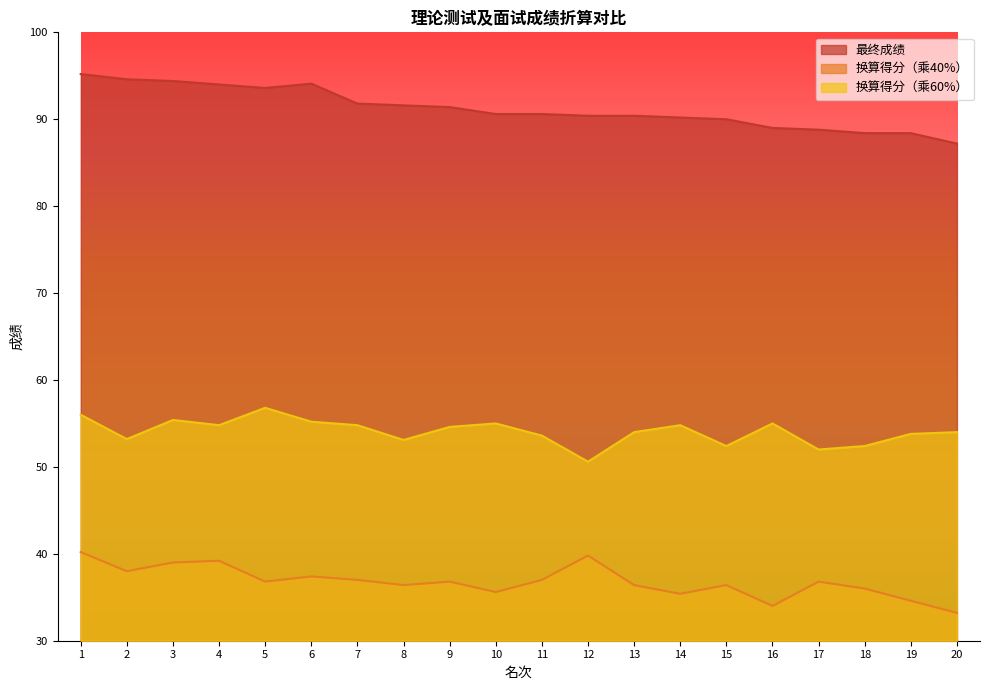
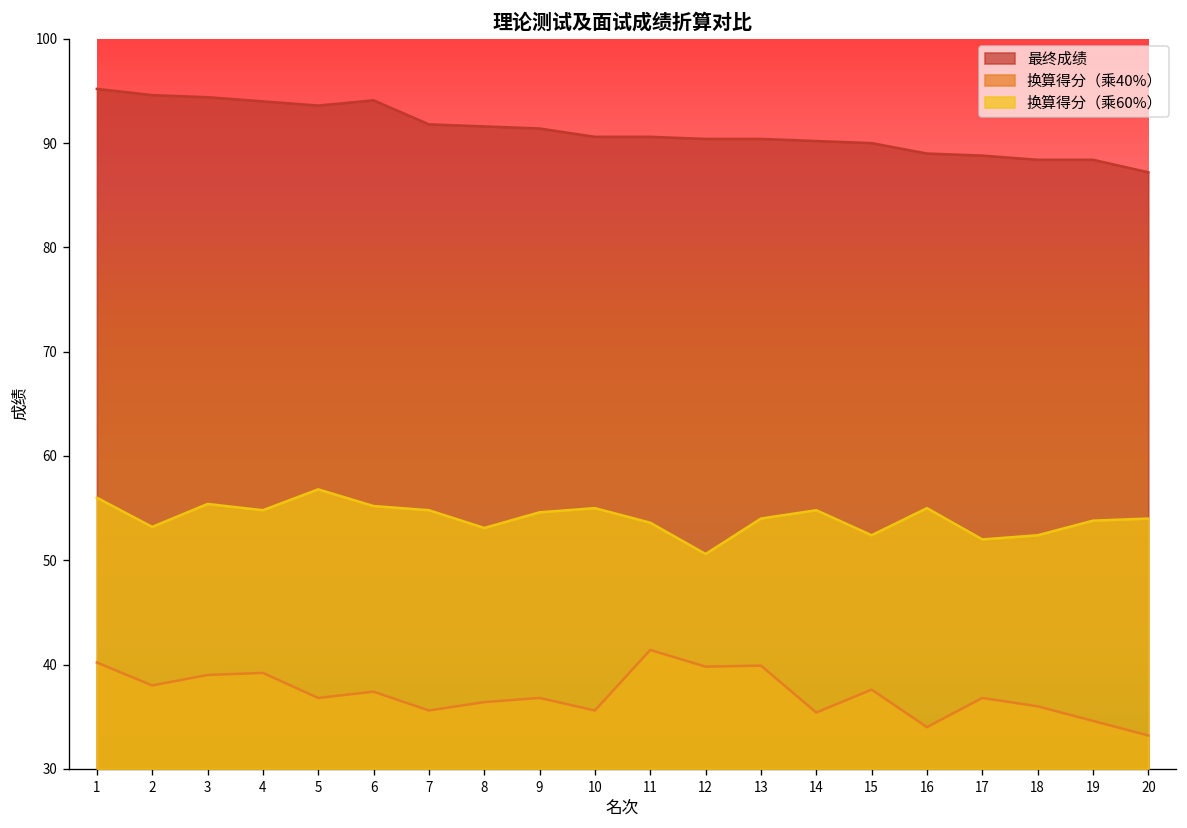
  {
    "最终成绩": {
      "1": 95,
      "2": 95,
      "3": 94,
      "4": 94,
      "5": 94,
      "6": 94,
      "7": 92,
      "8": 92,
      "9": 91,
      "10": 91,
      "11": 91,
      "12": 90,
      "13": 90,
      "14": 90,
      "15": 90,
      "16": 89,
      "17": 89,
      "18": 88,
      "19": 88,
      "20": 87
    },
    "换算得分（乘40%）": {
      "1": 40,
      "2": 38,
      "3": 39,
      "4": 39,
      "5": 37,
      "6": 37,
-     "7": 37,
+     "7": 36,
      "8": 36,
      "9": 37,
      "10": 36,
-     "11": 37,
+     "11": 41,
      "12": 40,
-     "13": 36,
+     "13": 40,
      "14": 35,
-     "15": 36,
+     "15": 38,
      "16": 34,
      "17": 37,
      "18": 36,
      "19": 35,
      "20": 33
    },
    "换算得分（乘60%）": {
      "1": 56,
      "2": 53,
      "3": 55,
      "4": 55,
      "5": 57,
      "6": 55,
      "7": 55,
      "8": 53,
      "9": 55,
      "10": 55,
      "11": 54,
      "12": 51,
      "13": 54,
      "14": 55,
      "15": 52,
      "16": 55,
      "17": 52,
      "18": 52,
      "19": 54,
      "20": 54
    }
  }
